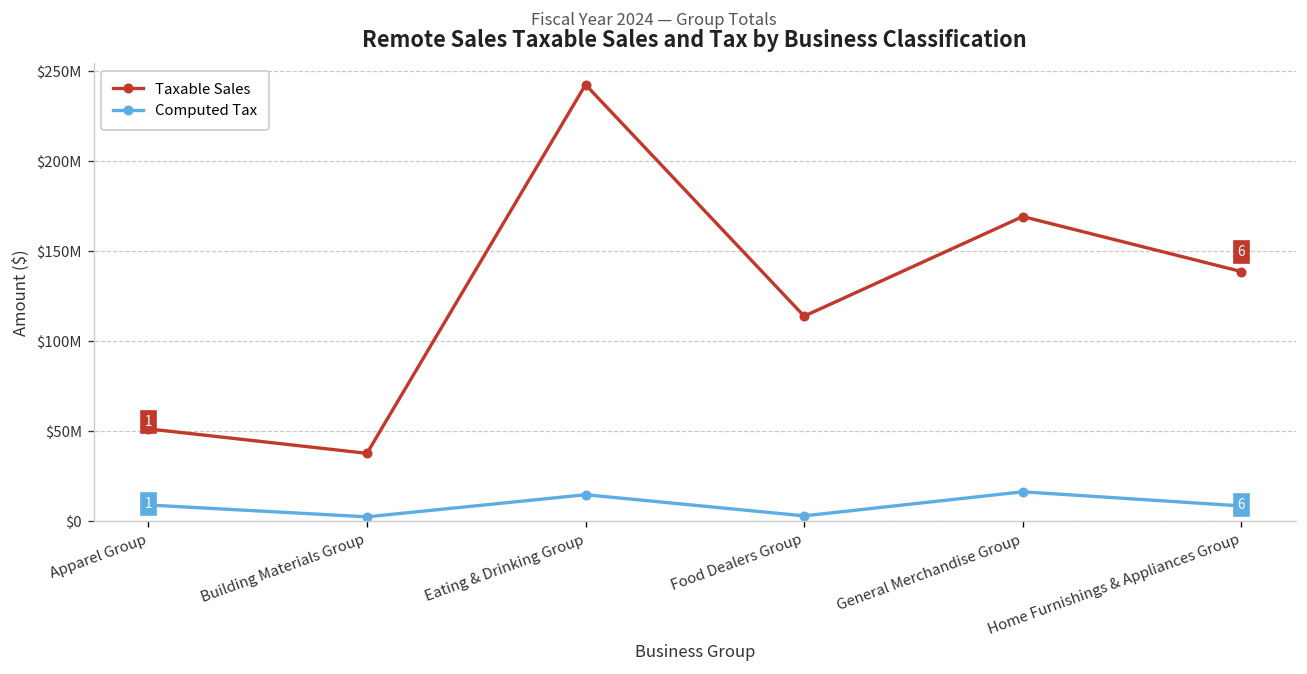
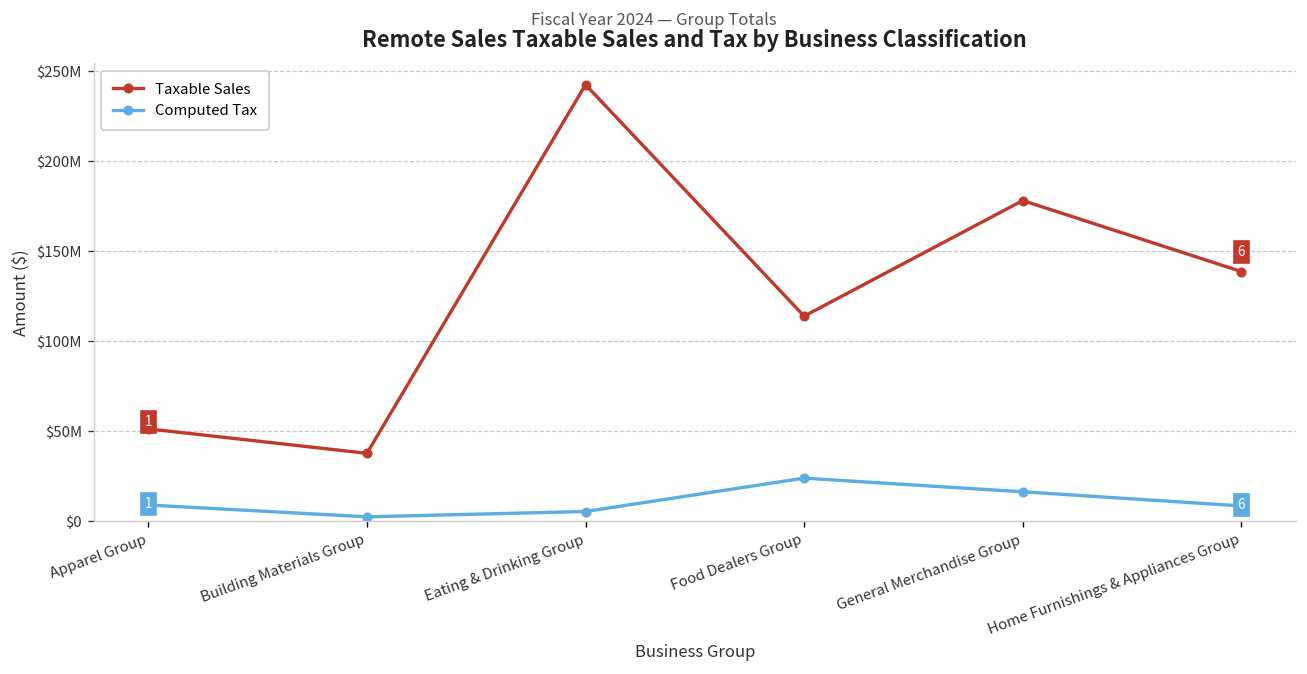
  {
    "Taxable Sales": {
      "Building Materials Group": "$38000000",
      "Eating & Drinking Group": "$242000000",
      "Food Dealers Group": "$114000000",
-     "General Merchandise Group": "$169000000"
+     "General Merchandise Group": "$178000000"
    },
    "Computed Tax": {
      "Building Materials Group": "$2000000",
-     "Eating & Drinking Group": "$15000000",
-     "Food Dealers Group": "$3000000",
+     "Eating & Drinking Group": "$5000000",
+     "Food Dealers Group": "$24000000",
      "General Merchandise Group": "$16000000"
    }
  }
